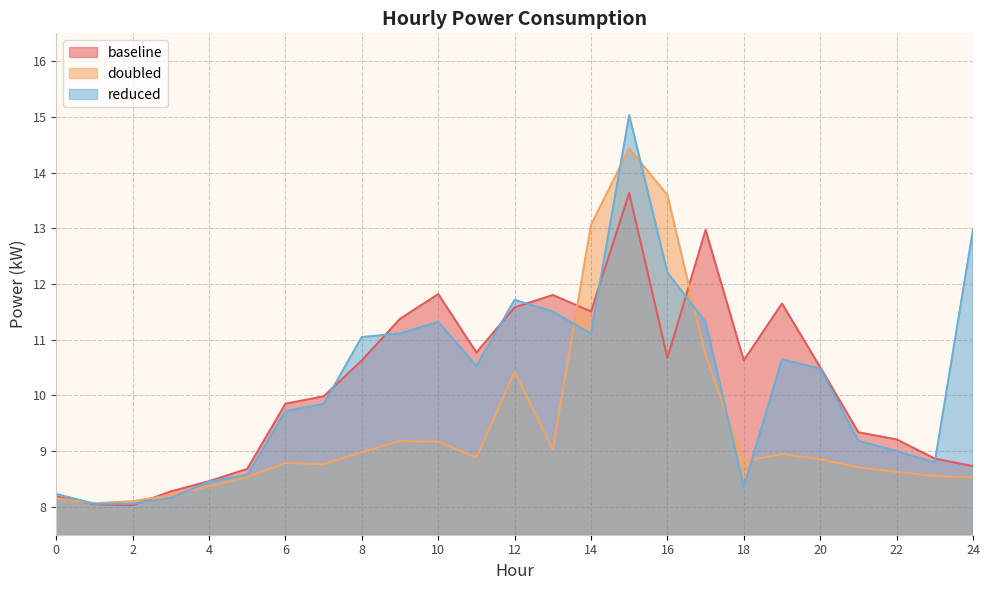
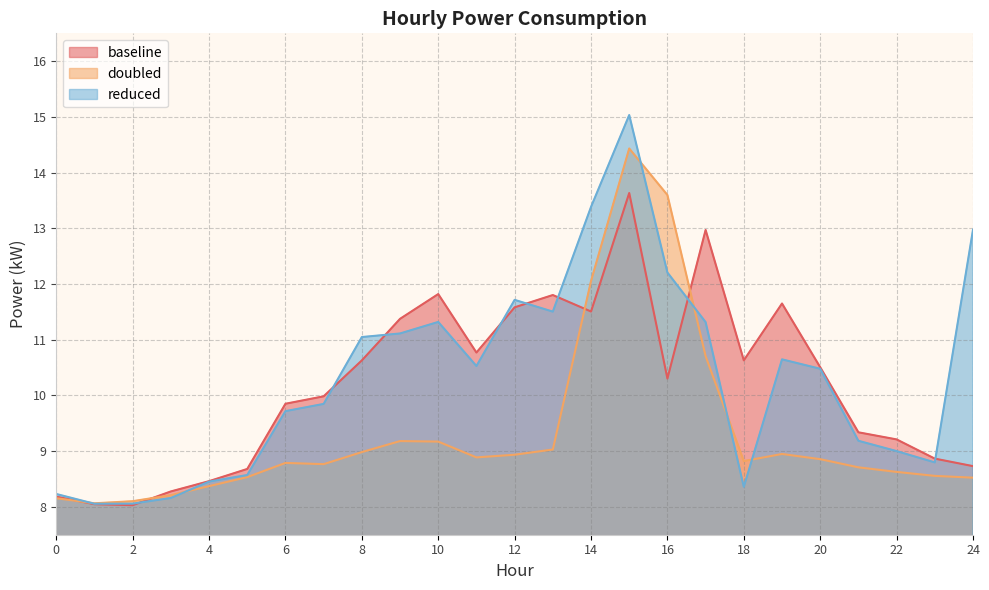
  {
    "baseline": {
      "6": 9.9,
      "8": 10.6,
      "10": 11.8,
      "12": 11.6,
      "14": 11.5,
-     "16": 10.7,
+     "16": 10.3,
      "18": 10.6,
      "22": 9.2,
      "24": 8.7
    },
    "doubled": {
      "4": 8.4,
      "6": 8.8,
      "8": 9.0,
      "10": 9.2,
-     "12": 10.4,
-     "14": 13.1,
+     "12": 8.9,
+     "14": 12.1,
      "16": 13.6,
      "18": 8.8,
      "20": 8.9,
      "22": 8.6,
      "24": 8.5
    },
    "reduced": {
      "0": 8.2,
      "6": 9.7,
      "8": 11.0,
      "10": 11.3,
      "12": 11.7,
-     "14": 11.1,
+     "14": 13.4,
      "16": 12.2,
      "18": 8.4,
      "22": 9.0,
      "24": 13.0
    }
  }
